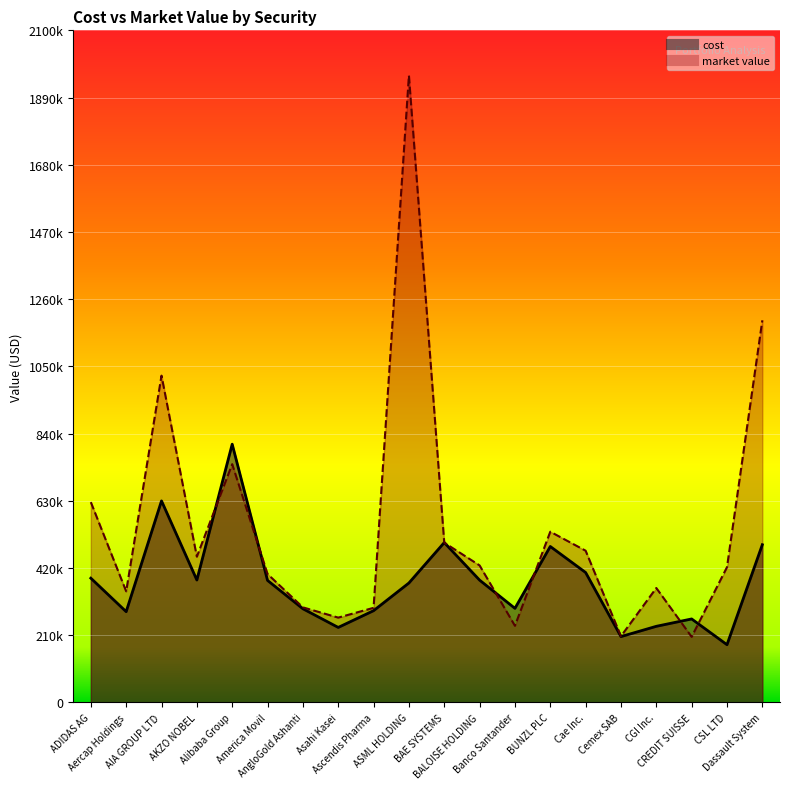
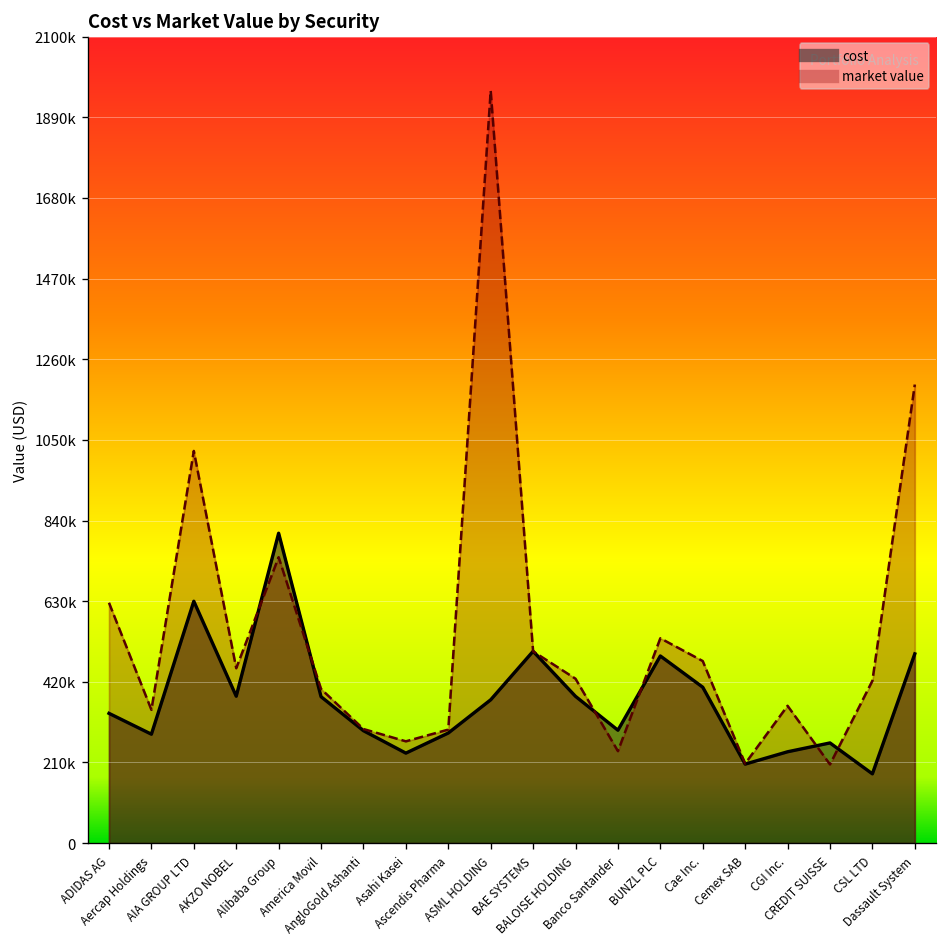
  {
    "cost": {
-     "ADIDAS AG": 390000,
+     "ADIDAS AG": 340000,
      "Aercap Holdings": 280000,
      "AIA GROUP LTD": 630000,
      "AKZO NOBEL": 380000,
      "Alibaba Group": 810000,
      "America Movil": 380000,
      "Asahi Kasei": 230000,
      "Ascendis Pharma": 290000,
      "ASML HOLDING": 370000,
      "BALOISE HOLDING": 380000,
      "Banco Santander": 290000,
      "BUNZL PLC": 490000,
      "Cae Inc.": 410000,
      "CGI Inc.": 240000,
      "CREDIT SUISSE": 260000,
      "CSL LTD": 180000,
      "Dassault System": 490000
    },
    "market value": {
      "ADIDAS AG": 630000,
      "Aercap Holdings": 350000,
      "AIA GROUP LTD": 1020000,
      "AKZO NOBEL": 460000,
      "Alibaba Group": 740000,
      "America Movil": 400000,
      "Asahi Kasei": 270000,
      "Ascendis Pharma": 300000,
      "ASML HOLDING": 1960000,
      "BALOISE HOLDING": 430000,
      "Banco Santander": 240000,
      "BUNZL PLC": 530000,
      "Cae Inc.": 470000,
      "CGI Inc.": 360000,
      "CREDIT SUISSE": 210000,
      "CSL LTD": 420000,
      "Dassault System": 1190000
    }
  }
